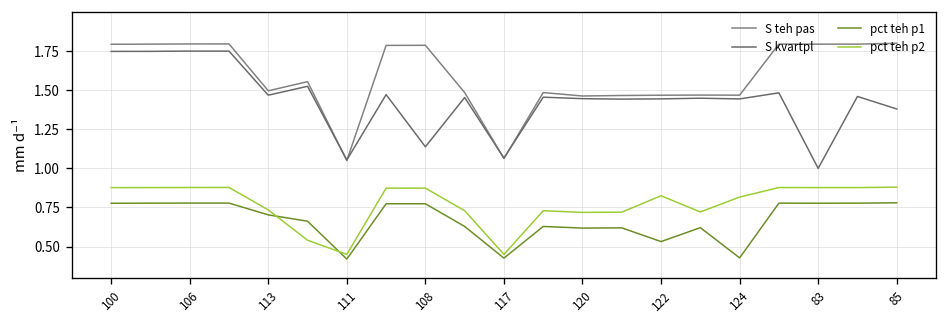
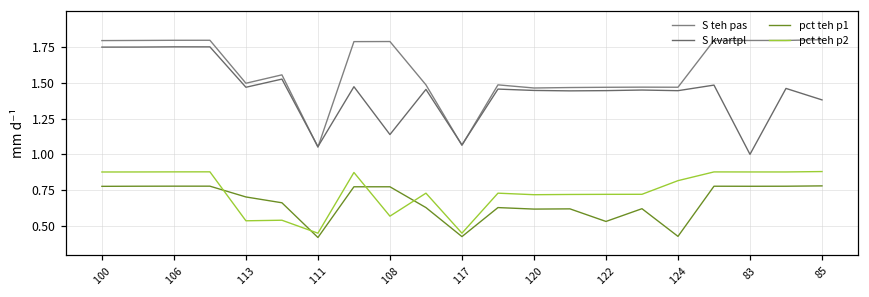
  {
    "pct teh p1": {
      "100": 0.78,
      "106": 0.78,
      "113": 0.70,
      "111": 0.42,
      "108": 0.77,
      "117": 0.43,
      "120": 0.62,
      "122": 0.53,
      "124": 0.43,
      "83": 0.78,
      "85": 0.78
    },
    "pct teh p2": {
      "100": 0.88,
      "106": 0.88,
-     "113": 0.73,
+     "113": 0.54,
      "111": 0.45,
-     "108": 0.87,
+     "108": 0.57,
      "117": 0.45,
      "120": 0.72,
-     "122": 0.82,
+     "122": 0.72,
      "124": 0.82,
      "83": 0.88,
      "85": 0.88
    }
  }
